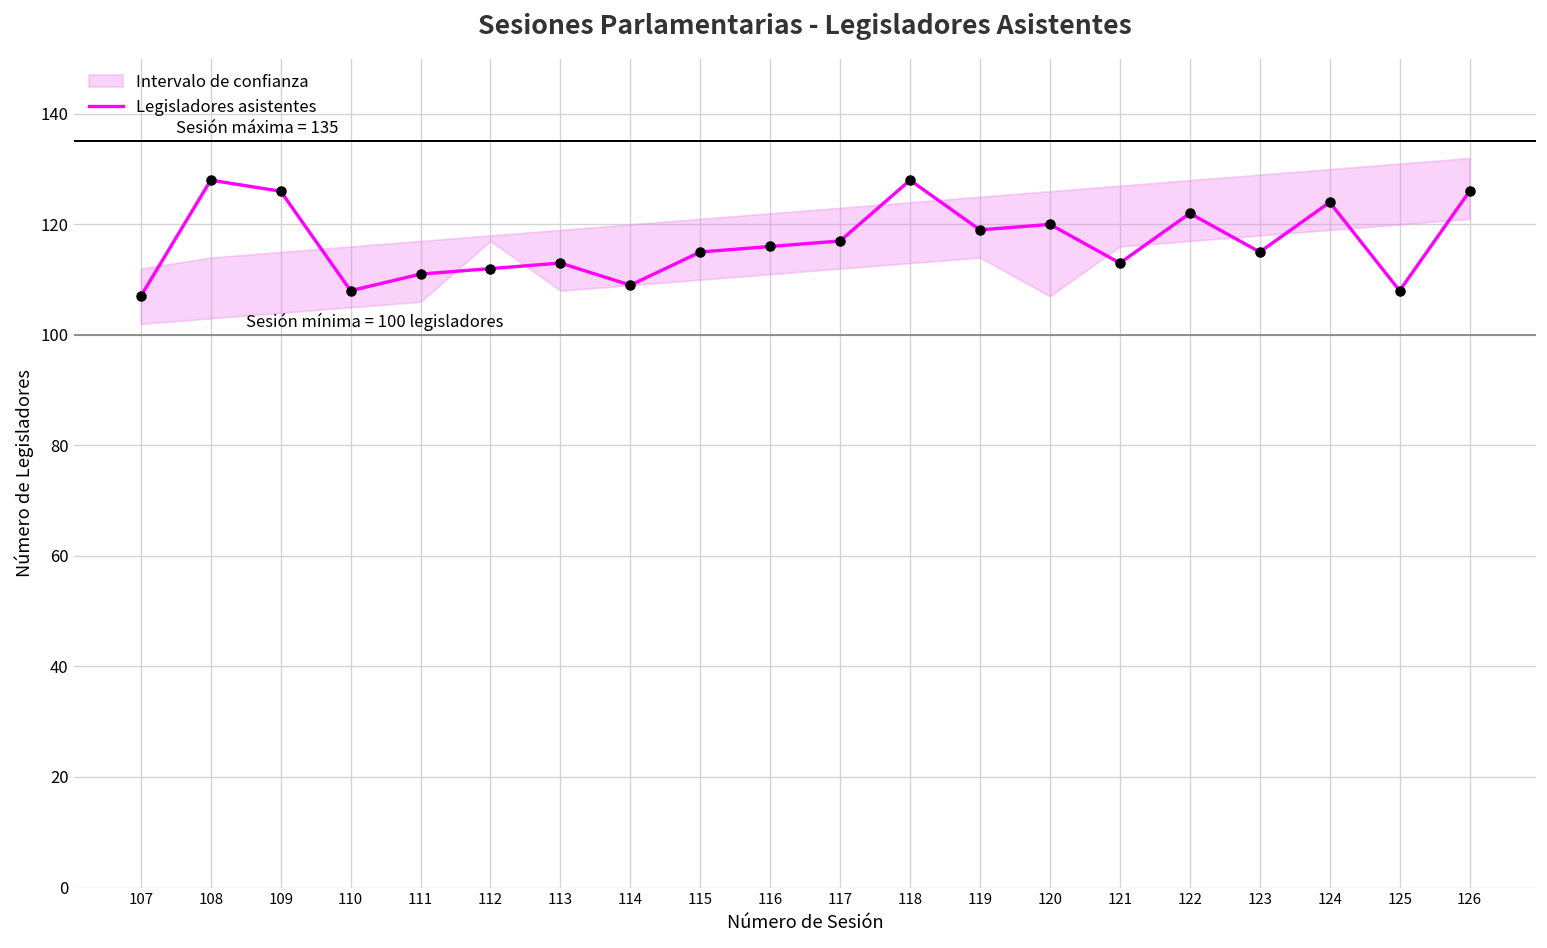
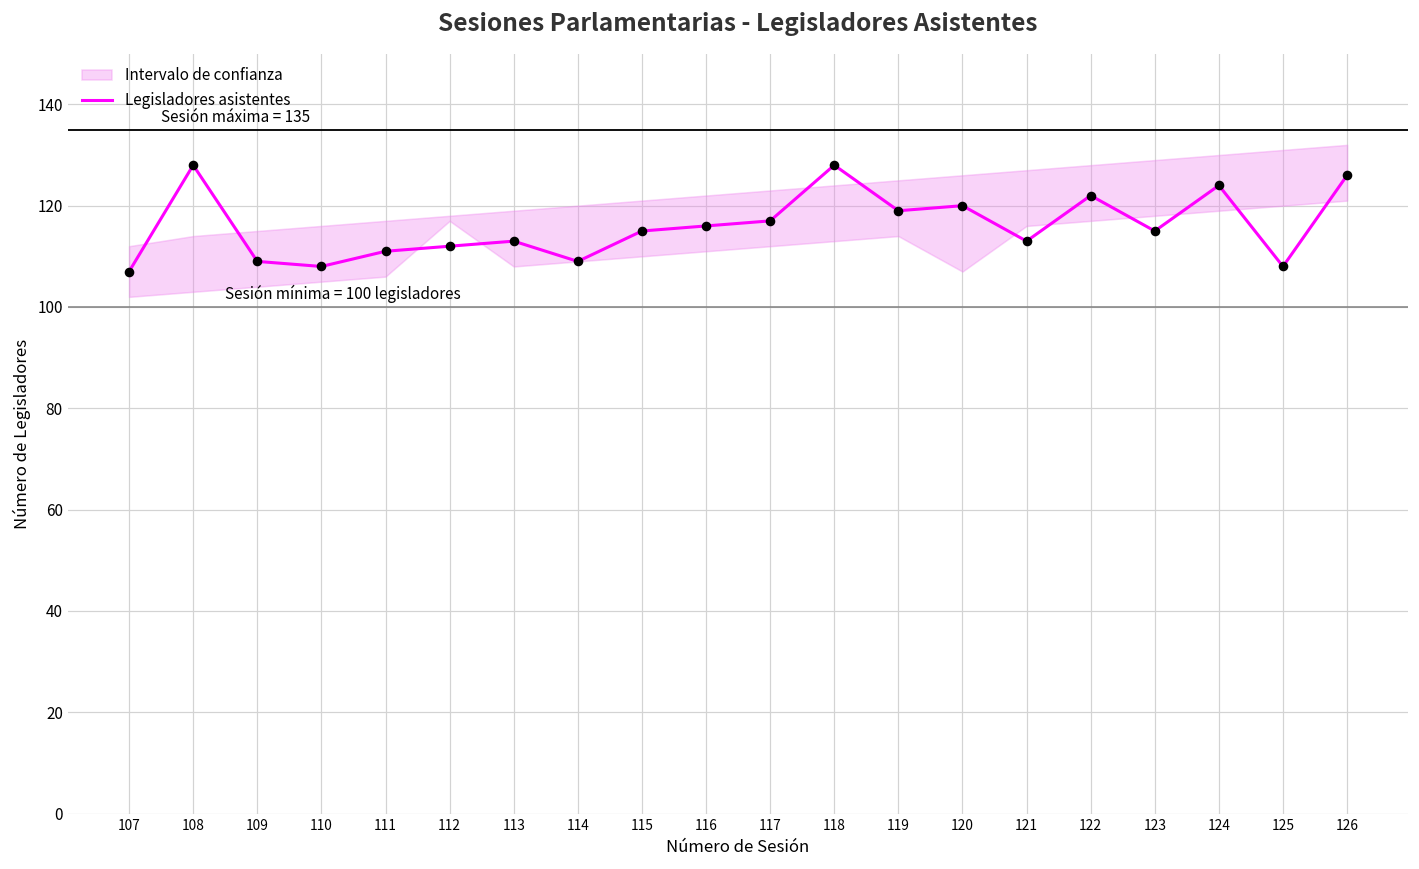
  {
    "Legisladores asistentes": {
      "107": 107,
      "108": 128,
-     "109": 126,
+     "109": 109,
      "111": 111,
      "112": 112,
      "113": 113,
      "114": 109,
      "115": 115,
      "116": 116,
      "117": 117,
      "118": 128,
      "119": 119,
      "120": 120,
      "121": 113,
      "122": 122,
      "123": 115,
      "124": 124,
      "125": 108,
      "126": 126
    }
  }
